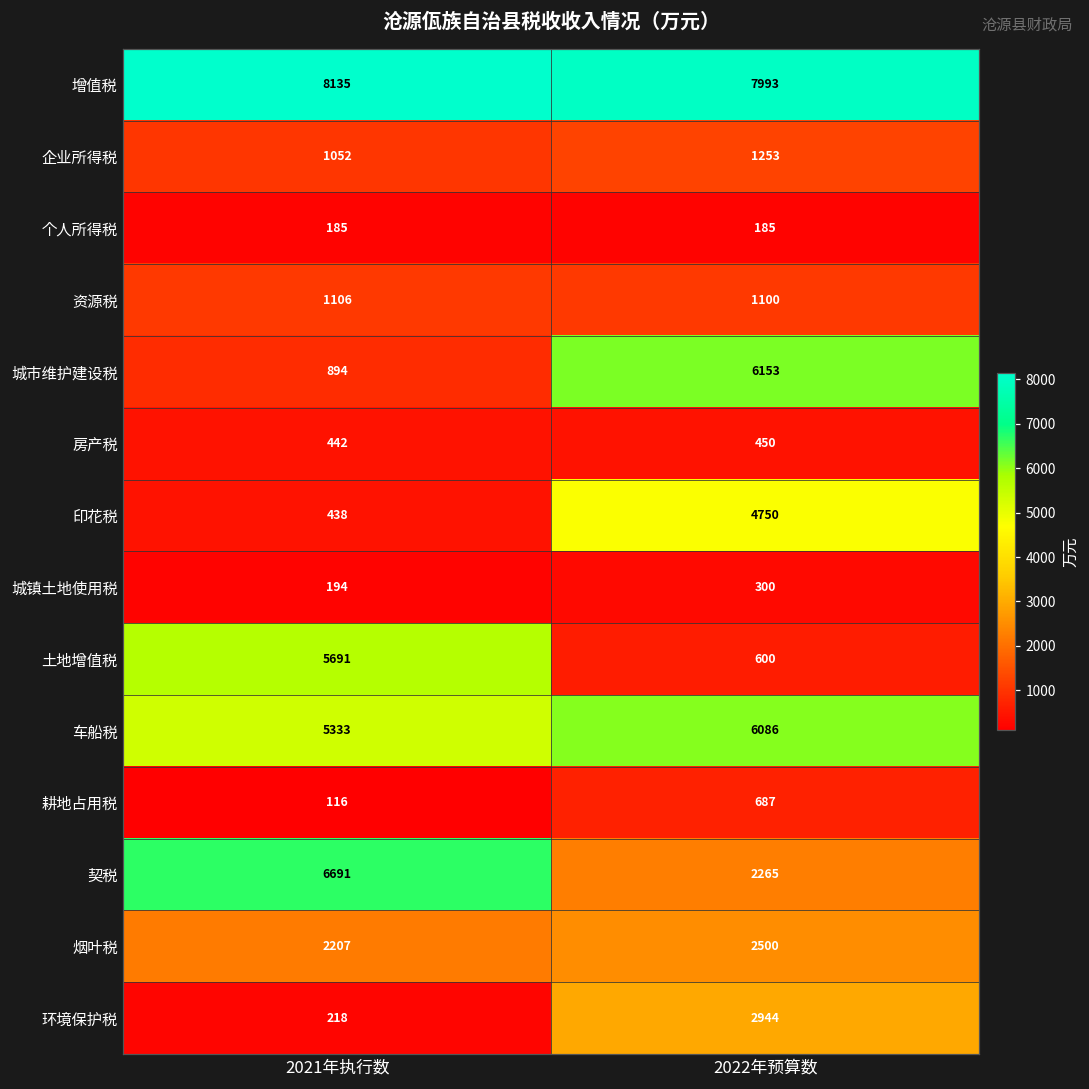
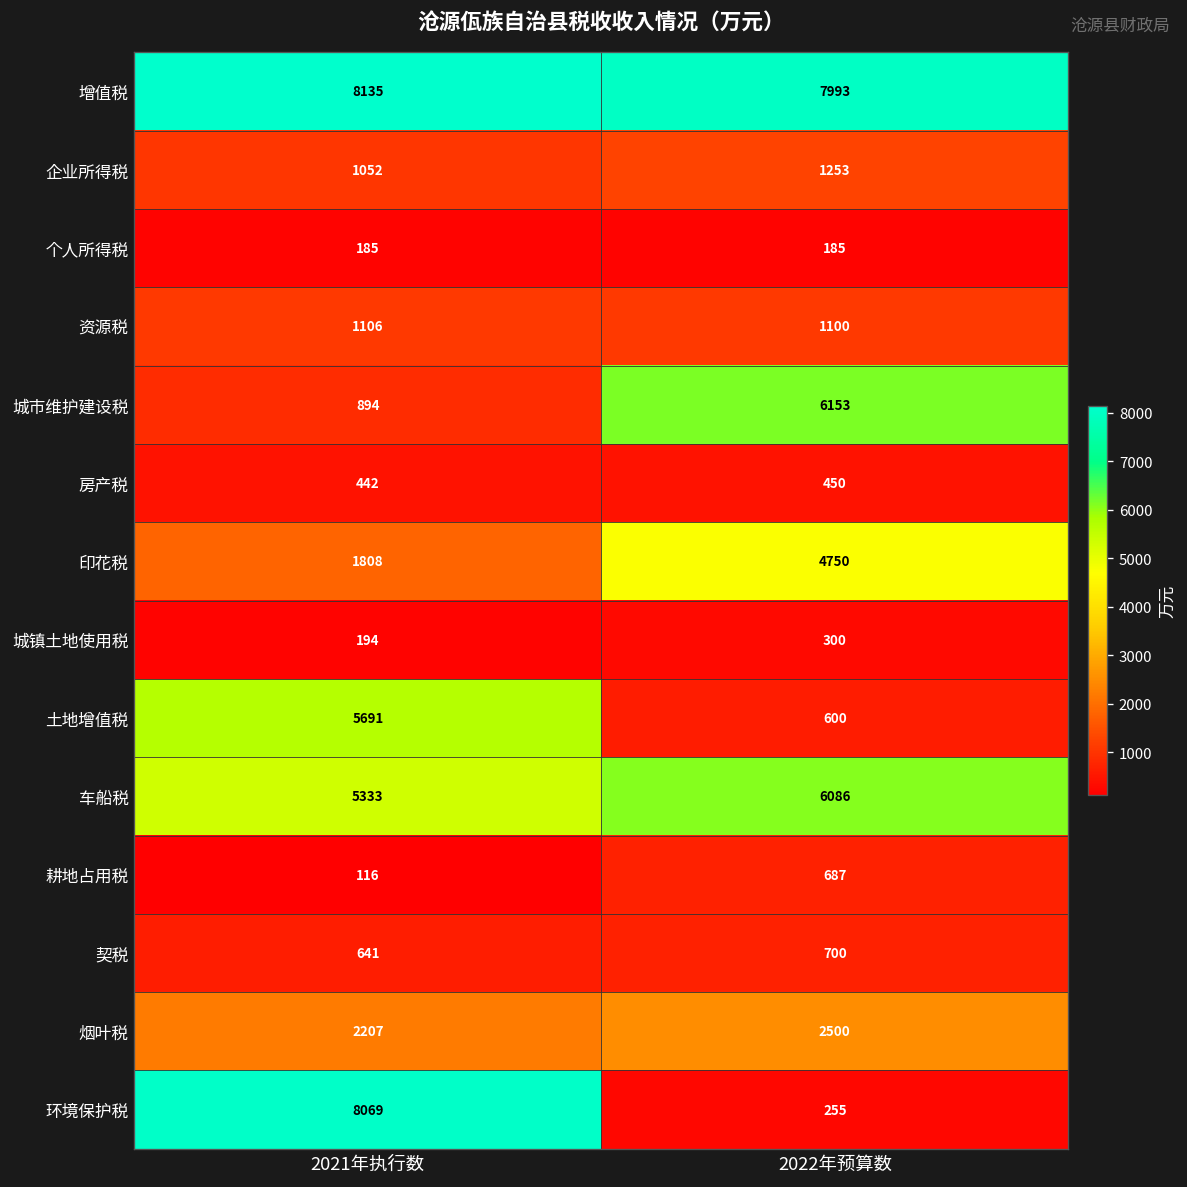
  {
    "增值税": {
      "2021年执行数": 8135,
      "2022年预算数": 7993
    },
    "企业所得税": {
      "2021年执行数": 1052,
      "2022年预算数": 1253
    },
    "个人所得税": {
      "2021年执行数": 185,
      "2022年预算数": 185
    },
    "资源税": {
      "2021年执行数": 1106,
      "2022年预算数": 1100
    },
    "城市维护建设税": {
      "2021年执行数": 894,
      "2022年预算数": 6153
    },
    "房产税": {
      "2021年执行数": 442,
      "2022年预算数": 450
    },
    "印花税": {
-     "2021年执行数": 438,
+     "2021年执行数": 1808,
      "2022年预算数": 4750
    },
    "城镇土地使用税": {
      "2021年执行数": 194,
      "2022年预算数": 300
    },
    "土地增值税": {
      "2021年执行数": 5691,
      "2022年预算数": 600
    },
    "车船税": {
      "2021年执行数": 5333,
      "2022年预算数": 6086
    },
    "耕地占用税": {
      "2021年执行数": 116,
      "2022年预算数": 687
    },
    "契税": {
-     "2021年执行数": 6691,
-     "2022年预算数": 2265
+     "2021年执行数": 641,
+     "2022年预算数": 700
    },
    "烟叶税": {
      "2021年执行数": 2207,
      "2022年预算数": 2500
    },
    "环境保护税": {
-     "2021年执行数": 218,
-     "2022年预算数": 2944
+     "2021年执行数": 8069,
+     "2022年预算数": 255
    }
  }
